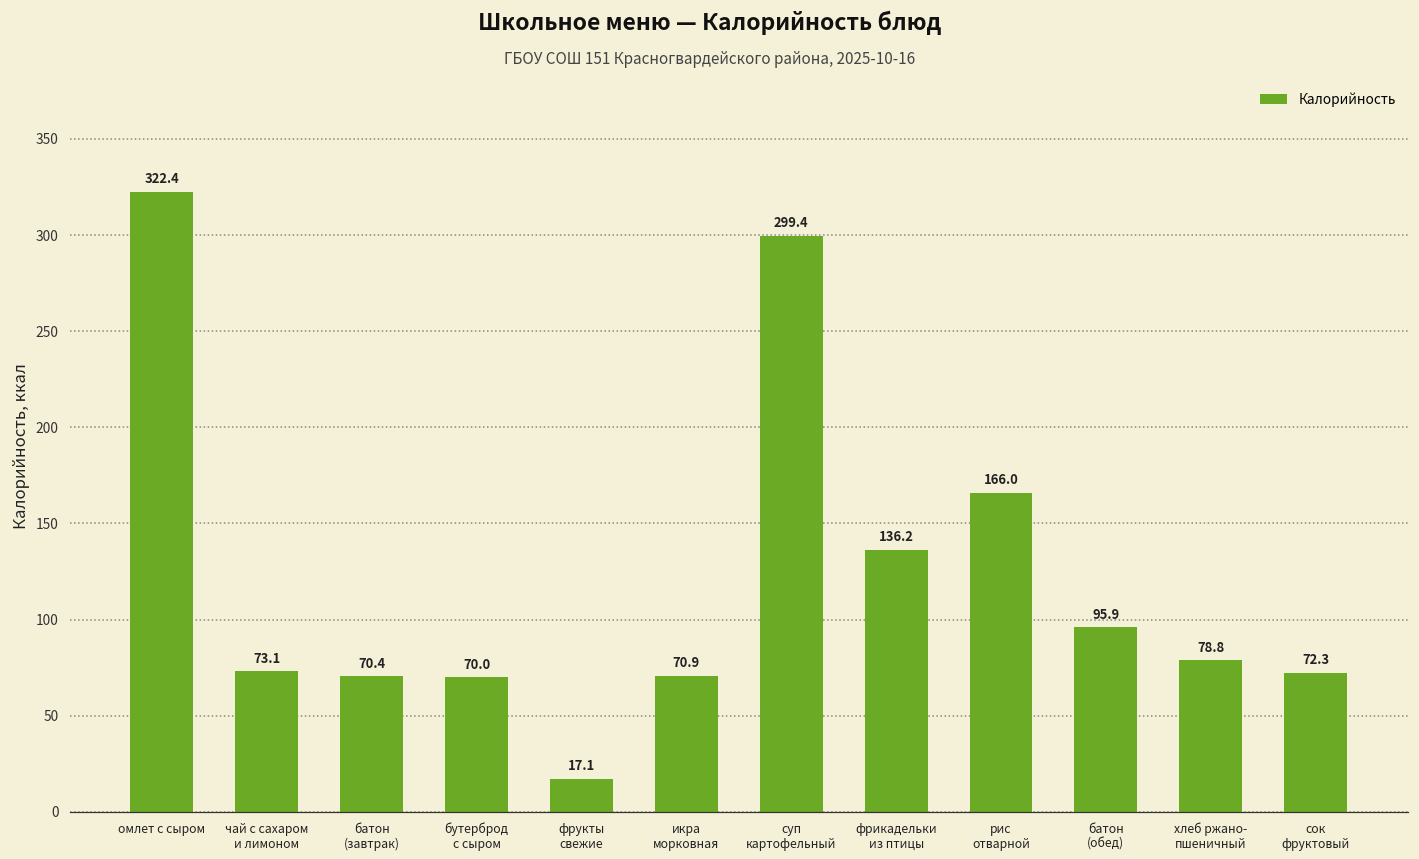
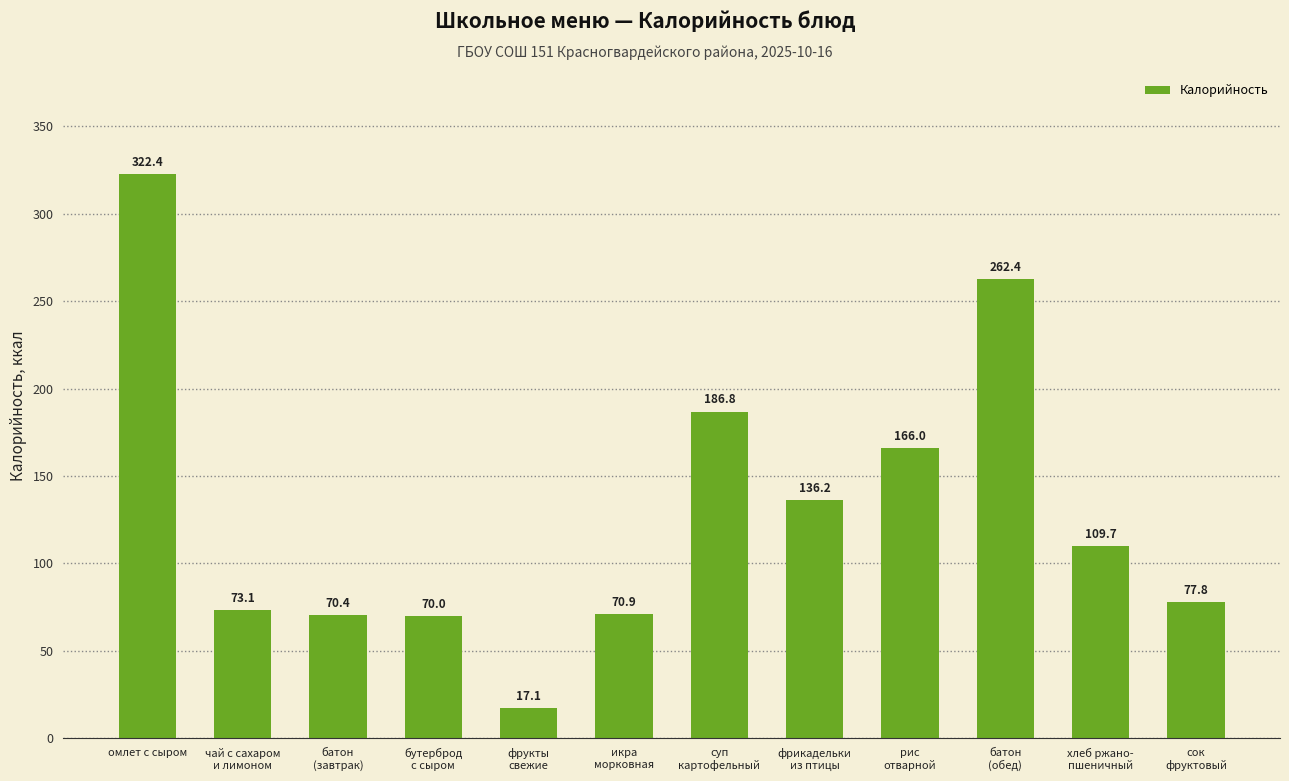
  {
    "омлет с сыром": 322.4,
    "чай с сахаром и лимоном": 73.1,
    "батон (завтрак)": 70.4,
    "бутерброд с сыром": 70.0,
    "фрукты свежие": 17.1,
    "икра морковная": 70.9,
-   "суп картофельный": 299.4,
+   "суп картофельный": 186.8,
    "фрикадельки из птицы": 136.2,
    "рис отварной": 166.0,
-   "батон (обед)": 95.9,
-   "хлеб ржано- пшеничный": 78.8,
-   "сок фруктовый": 72.3
+   "батон (обед)": 262.4,
+   "хлеб ржано- пшеничный": 109.7,
+   "сок фруктовый": 77.8
  }
